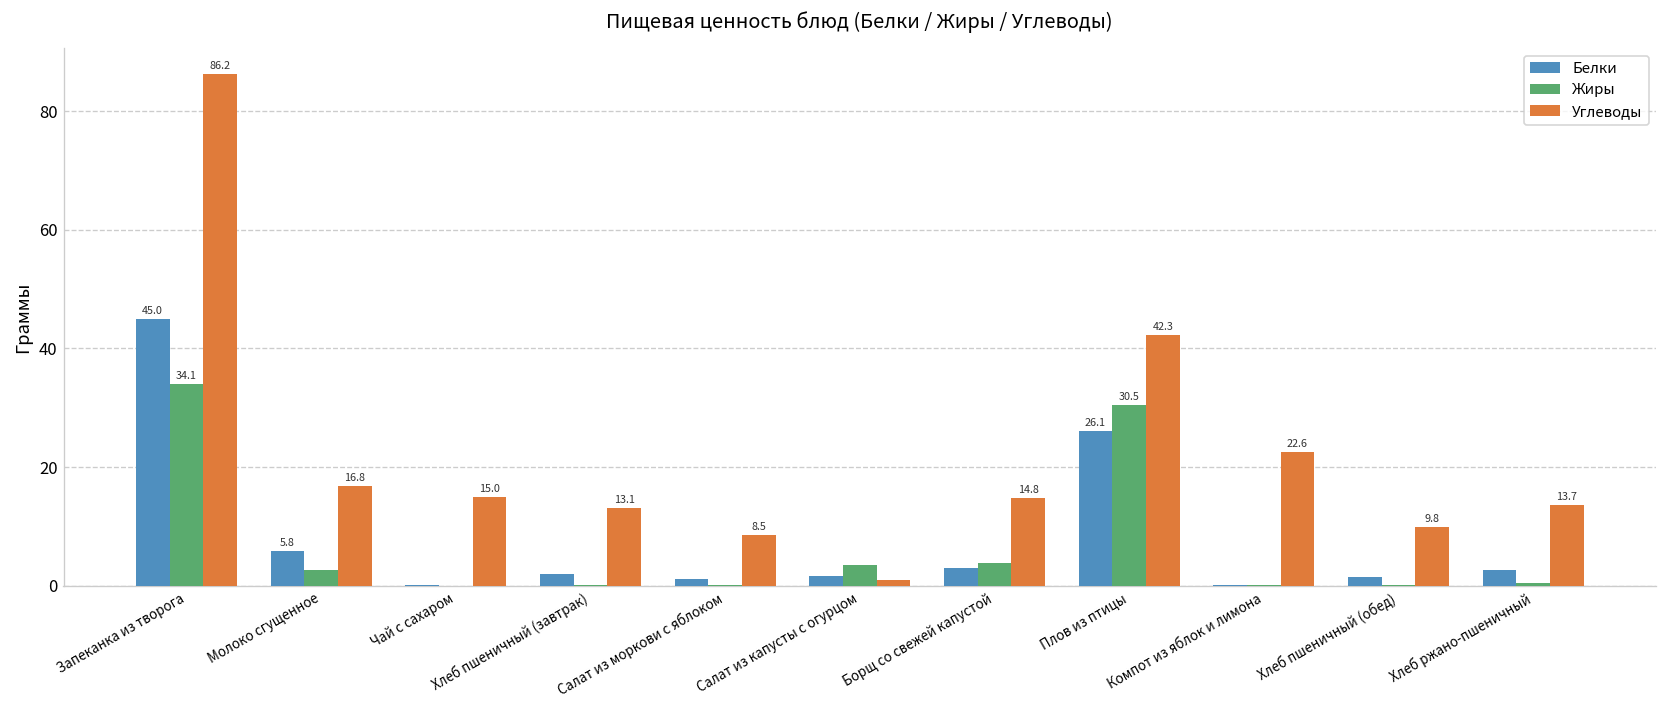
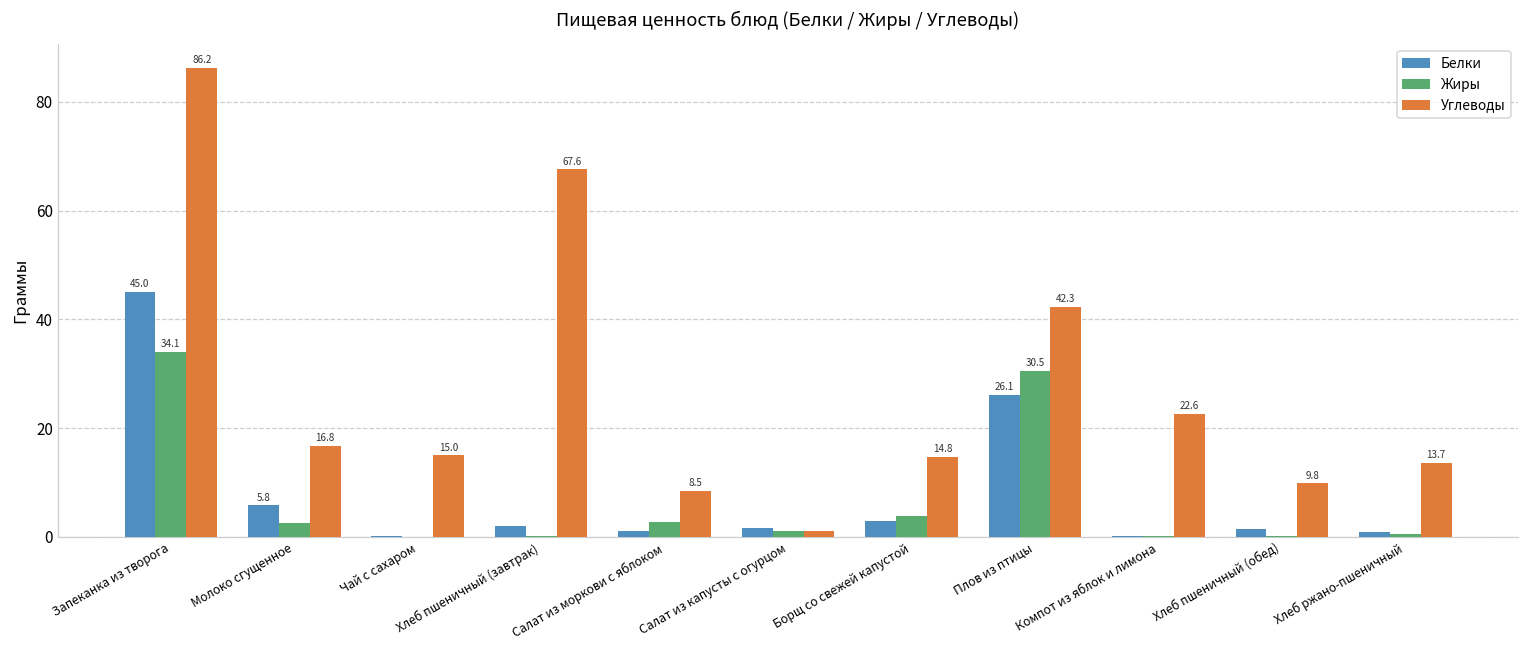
  {
    "Белки": {
      "Хлеб пшеничный (завтрак)": 2,
      "Салат из моркови с яблоком": 1,
      "Салат из капусты с огурцом": 2,
      "Борщ со свежей капустой": 3,
      "Хлеб пшеничный (обед)": 2,
-     "Хлеб ржано-пшеничный": 3
+     "Хлеб ржано-пшеничный": 1
    },
    "Жиры": {
      "Молоко сгущенное": 3,
-     "Салат из моркови с яблоком": 0,
-     "Салат из капусты с огурцом": 4,
+     "Салат из моркови с яблоком": 3,
+     "Салат из капусты с огурцом": 1,
      "Борщ со свежей капустой": 4
    },
    "Углеводы": {
      "Запеканка из творога": 86.2,
      "Молоко сгущенное": 16.8,
      "Чай с сахаром": 15.0,
-     "Хлеб пшеничный (завтрак)": 13.1,
+     "Хлеб пшеничный (завтрак)": 67.6,
      "Салат из моркови с яблоком": 8.5,
      "Борщ со свежей капустой": 14.8,
      "Плов из птицы": 42.3,
      "Компот из яблок и лимона": 22.6,
      "Хлеб пшеничный (обед)": 9.8,
      "Хлеб ржано-пшеничный": 13.7
    }
  }
